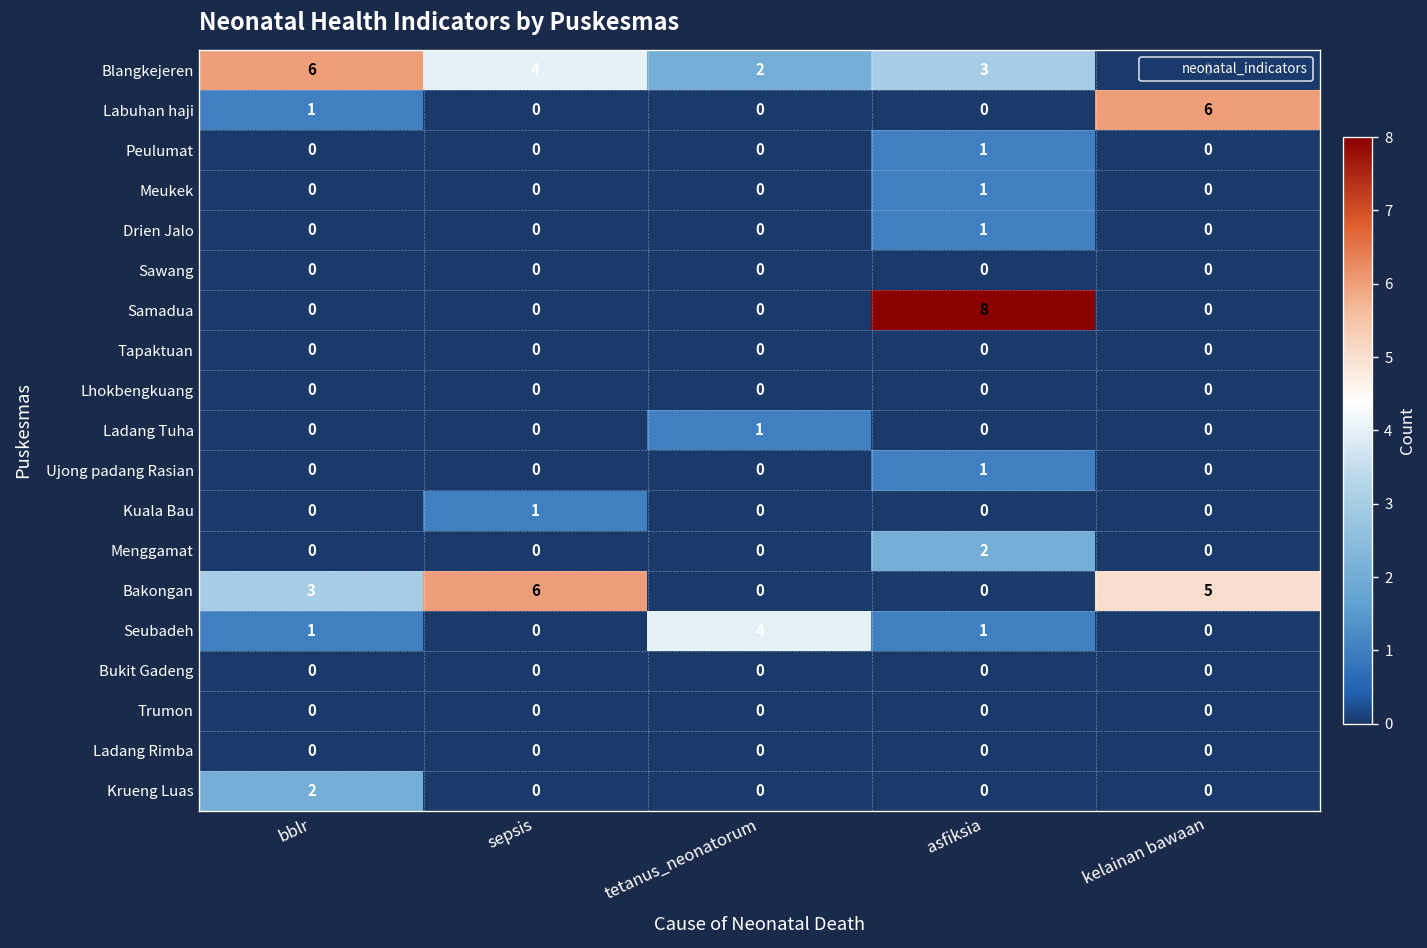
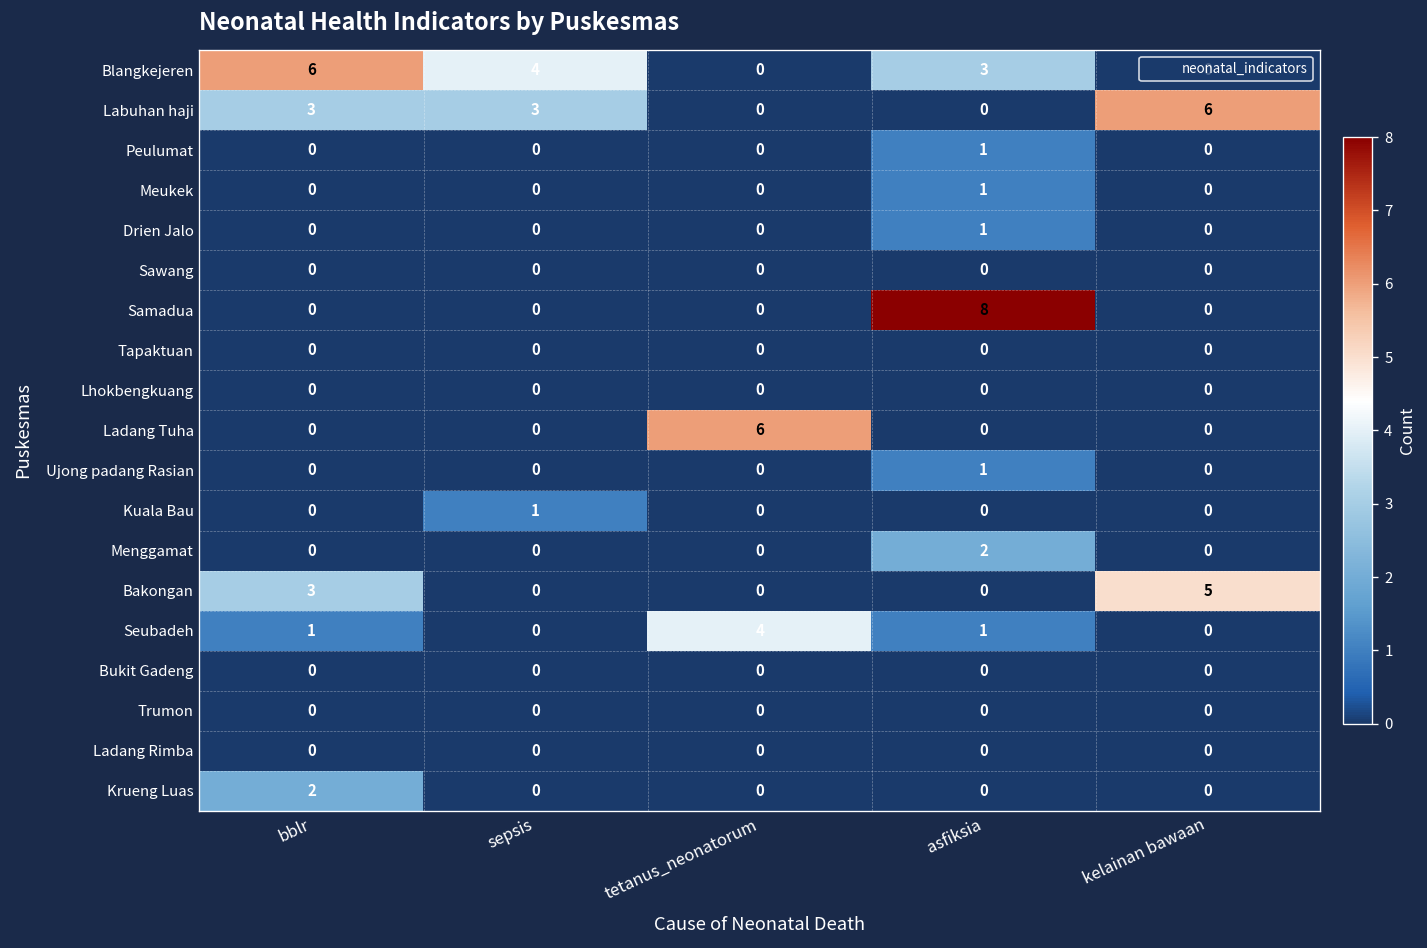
  {
    "Blangkejeren": {
      "bblr": 6,
-     "tetanus_neonatorum": 2,
+     "tetanus_neonatorum": 0,
      "asfiksia": 3
    },
    "Labuhan haji": {
-     "bblr": 1,
-     "sepsis": 0,
+     "bblr": 3,
+     "sepsis": 3,
      "tetanus_neonatorum": 0,
      "asfiksia": 0,
      "kelainan bawaan": 6
    },
    "Peulumat": {
      "bblr": 0,
      "sepsis": 0,
      "tetanus_neonatorum": 0,
      "asfiksia": 1,
      "kelainan bawaan": 0
    },
    "Meukek": {
      "bblr": 0,
      "sepsis": 0,
      "tetanus_neonatorum": 0,
      "asfiksia": 1,
      "kelainan bawaan": 0
    },
    "Drien Jalo": {
      "bblr": 0,
      "sepsis": 0,
      "tetanus_neonatorum": 0,
      "asfiksia": 1,
      "kelainan bawaan": 0
    },
    "Sawang": {
      "bblr": 0,
      "sepsis": 0,
      "tetanus_neonatorum": 0,
      "asfiksia": 0,
      "kelainan bawaan": 0
    },
    "Samadua": {
      "bblr": 0,
      "sepsis": 0,
      "tetanus_neonatorum": 0,
      "asfiksia": 8,
      "kelainan bawaan": 0
    },
    "Tapaktuan": {
      "bblr": 0,
      "sepsis": 0,
      "tetanus_neonatorum": 0,
      "asfiksia": 0,
      "kelainan bawaan": 0
    },
    "Lhokbengkuang": {
      "bblr": 0,
      "sepsis": 0,
      "tetanus_neonatorum": 0,
      "asfiksia": 0,
      "kelainan bawaan": 0
    },
    "Ladang Tuha": {
      "bblr": 0,
      "sepsis": 0,
-     "tetanus_neonatorum": 1,
+     "tetanus_neonatorum": 6,
      "asfiksia": 0,
      "kelainan bawaan": 0
    },
    "Ujong padang Rasian": {
      "bblr": 0,
      "sepsis": 0,
      "tetanus_neonatorum": 0,
      "asfiksia": 1,
      "kelainan bawaan": 0
    },
    "Kuala Bau": {
      "bblr": 0,
      "sepsis": 1,
      "tetanus_neonatorum": 0,
      "asfiksia": 0,
      "kelainan bawaan": 0
    },
    "Menggamat": {
      "bblr": 0,
      "sepsis": 0,
      "tetanus_neonatorum": 0,
      "asfiksia": 2,
      "kelainan bawaan": 0
    },
    "Bakongan": {
      "bblr": 3,
-     "sepsis": 6,
+     "sepsis": 0,
      "tetanus_neonatorum": 0,
      "asfiksia": 0,
      "kelainan bawaan": 5
    },
    "Seubadeh": {
      "bblr": 1,
      "sepsis": 0,
      "asfiksia": 1,
      "kelainan bawaan": 0
    },
    "Bukit Gadeng": {
      "bblr": 0,
      "sepsis": 0,
      "tetanus_neonatorum": 0,
      "asfiksia": 0,
      "kelainan bawaan": 0
    },
    "Trumon": {
      "bblr": 0,
      "sepsis": 0,
      "tetanus_neonatorum": 0,
      "asfiksia": 0,
      "kelainan bawaan": 0
    },
    "Ladang Rimba": {
      "bblr": 0,
      "sepsis": 0,
      "tetanus_neonatorum": 0,
      "asfiksia": 0,
      "kelainan bawaan": 0
    },
    "Krueng Luas": {
      "bblr": 2,
      "sepsis": 0,
      "tetanus_neonatorum": 0,
      "asfiksia": 0,
      "kelainan bawaan": 0
    }
  }
